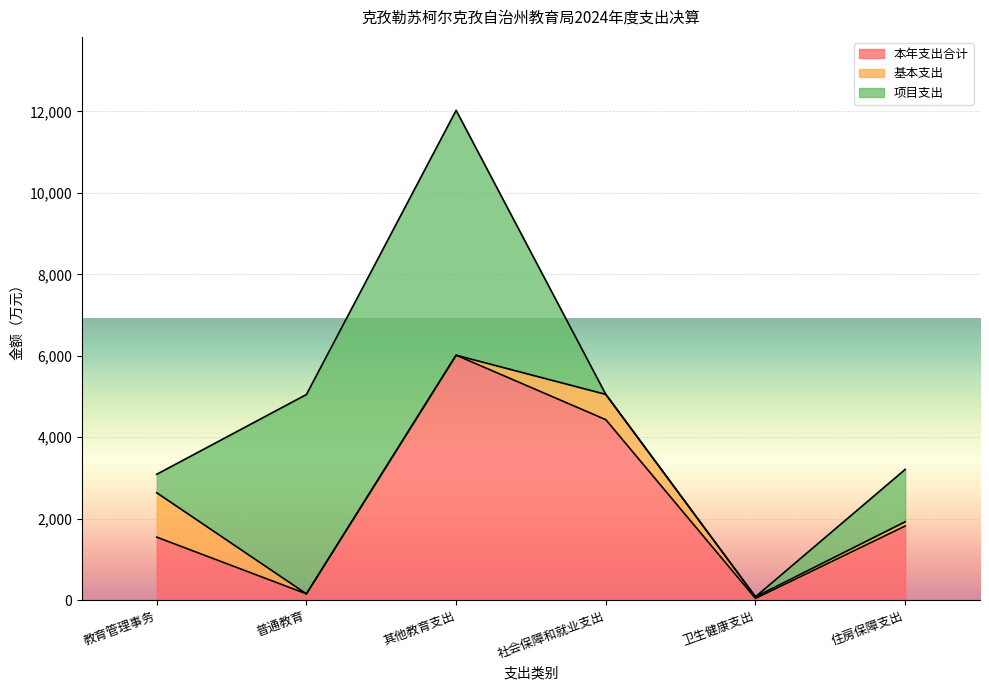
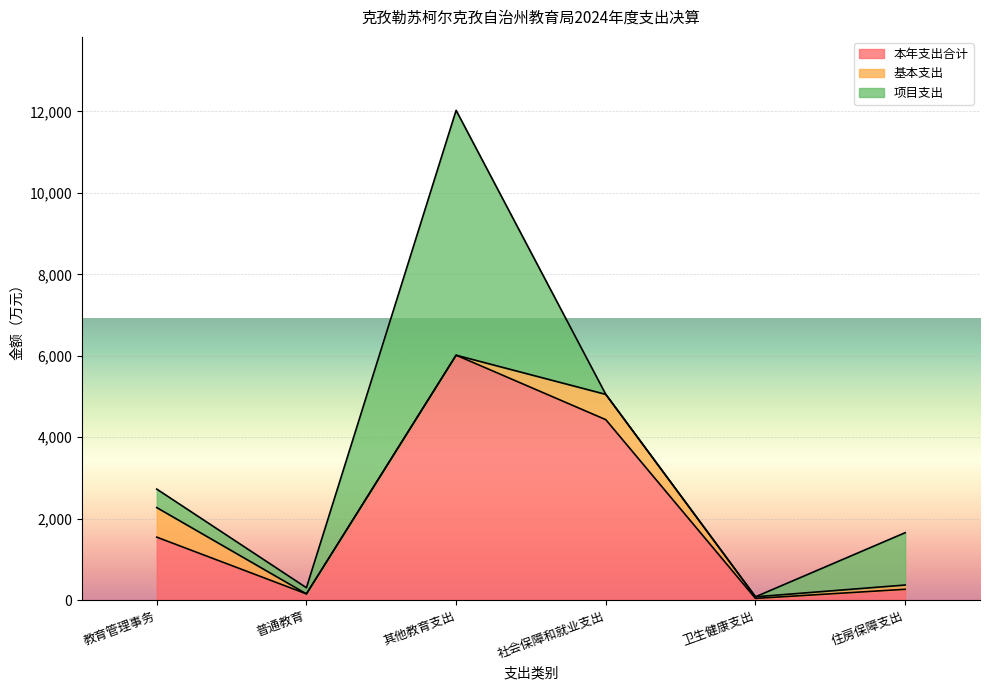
  {
    "本年支出合计": {
      "教育管理事务": "1,500",
      "社会保障和就业支出": "4,400",
-     "住房保障支出": "1,800"
+     "住房保障支出": "300"
    },
    "基本支出": {
-     "教育管理事务": "1,100",
+     "教育管理事务": "700",
      "住房保障支出": "100"
    },
    "项目支出": {
      "教育管理事务": "500",
-     "普通教育": "4,900",
+     "普通教育": "200",
      "其他教育支出": "6,000",
      "住房保障支出": "1,300"
    }
  }
